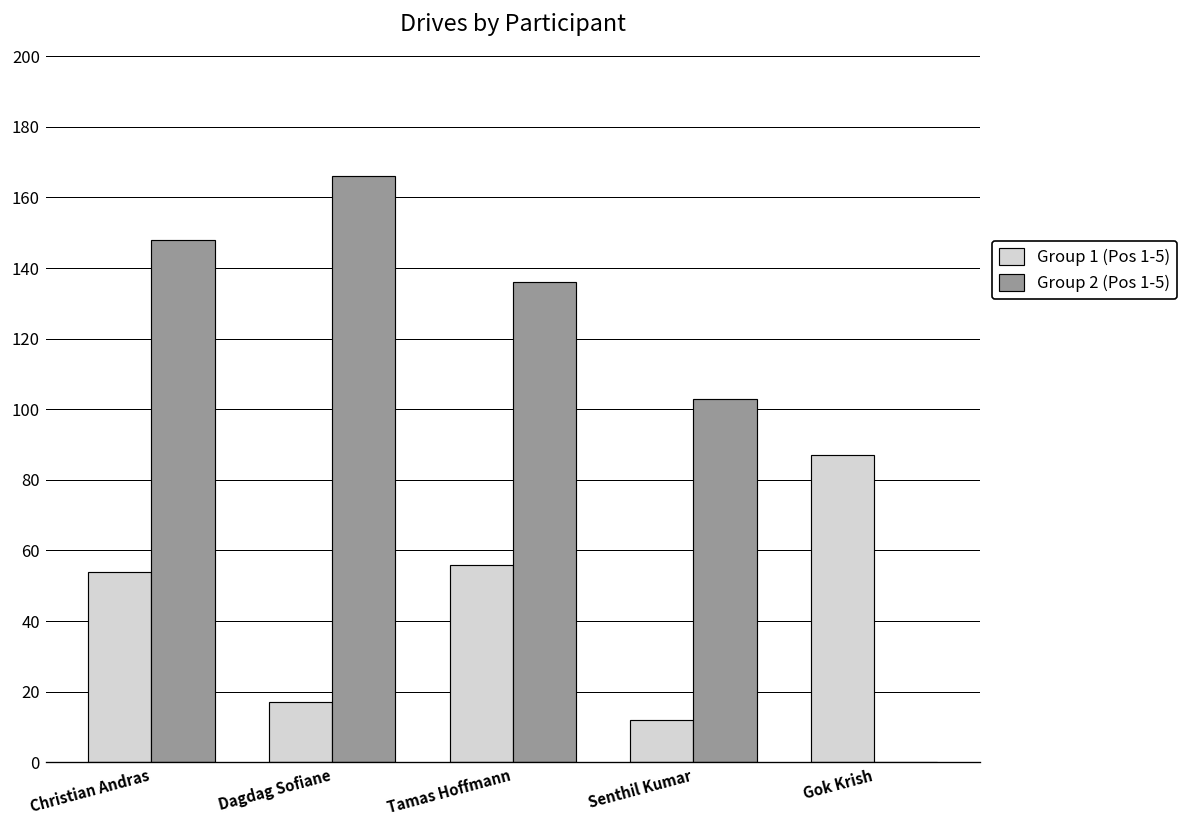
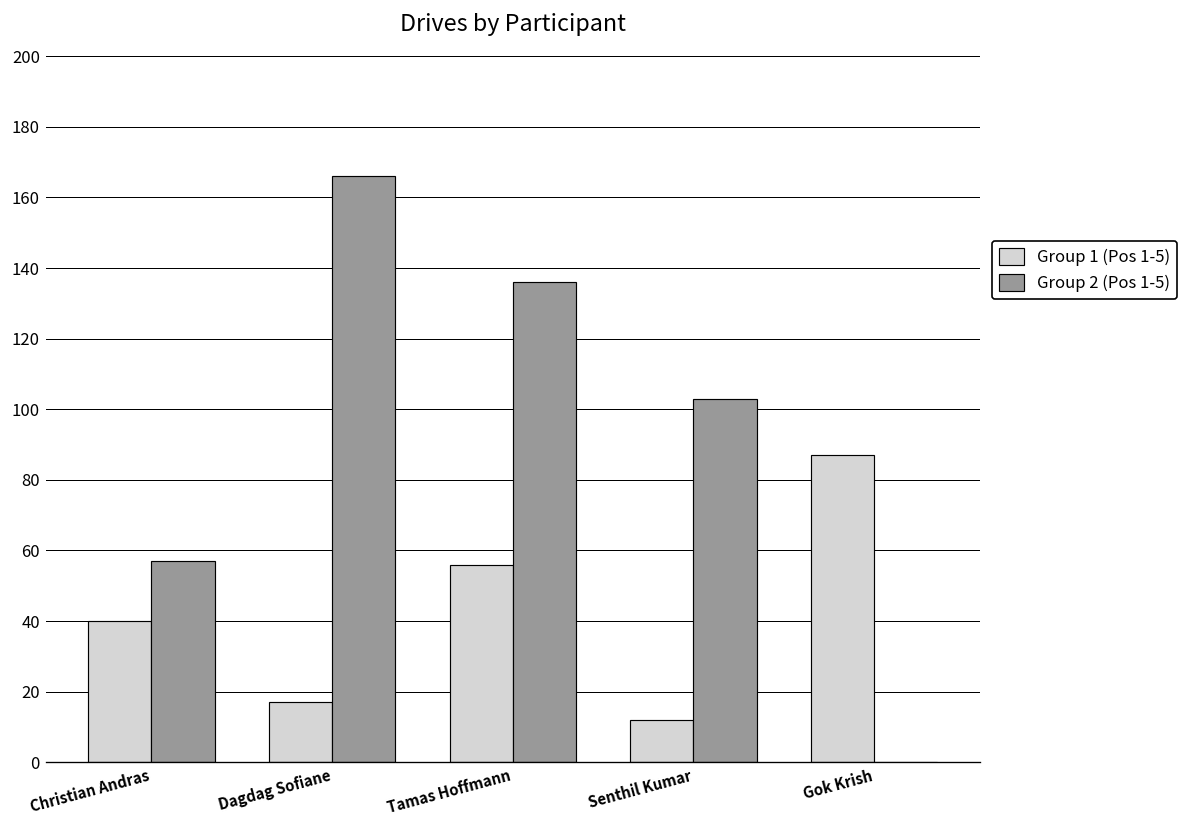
  {
    "Group 1 (Pos 1-5)": {
-     "Christian Andras": 54,
+     "Christian Andras": 40,
      "Dagdag Sofiane": 17,
      "Tamas Hoffmann": 56,
      "Senthil Kumar": 12,
      "Gok Krish": 87
    },
    "Group 2 (Pos 1-5)": {
-     "Christian Andras": 148,
+     "Christian Andras": 57,
      "Dagdag Sofiane": 166,
      "Tamas Hoffmann": 136,
      "Senthil Kumar": 103,
      "Gok Krish": 0
    }
  }
